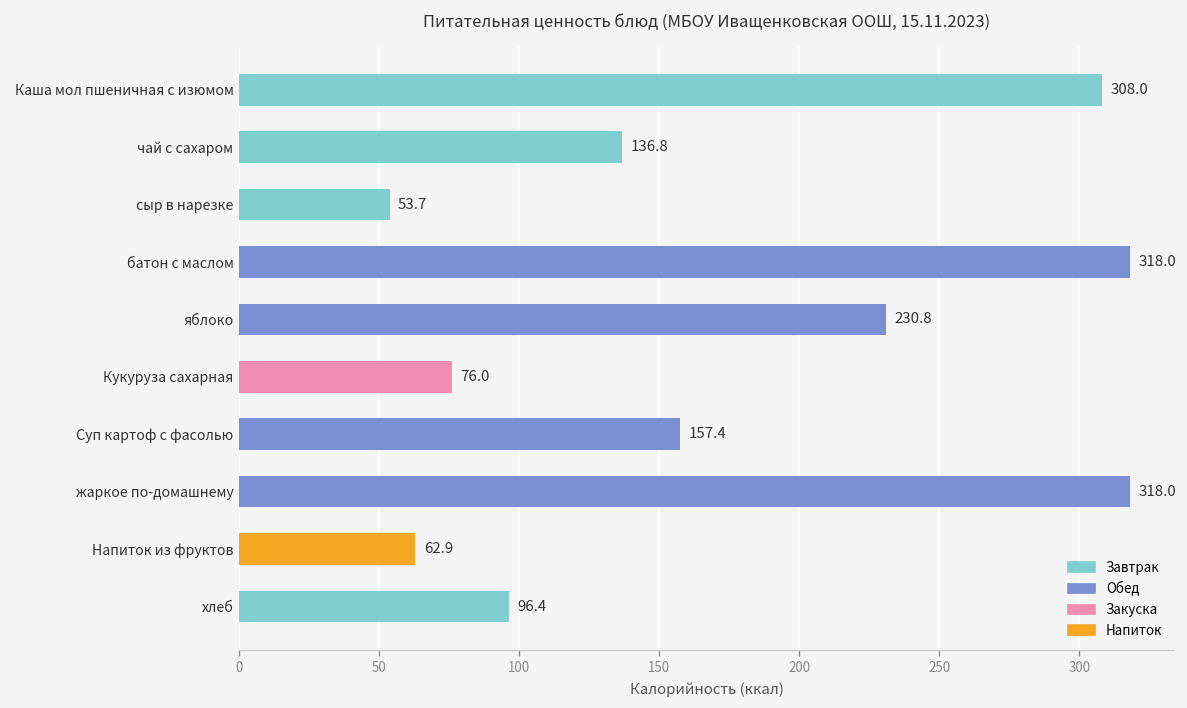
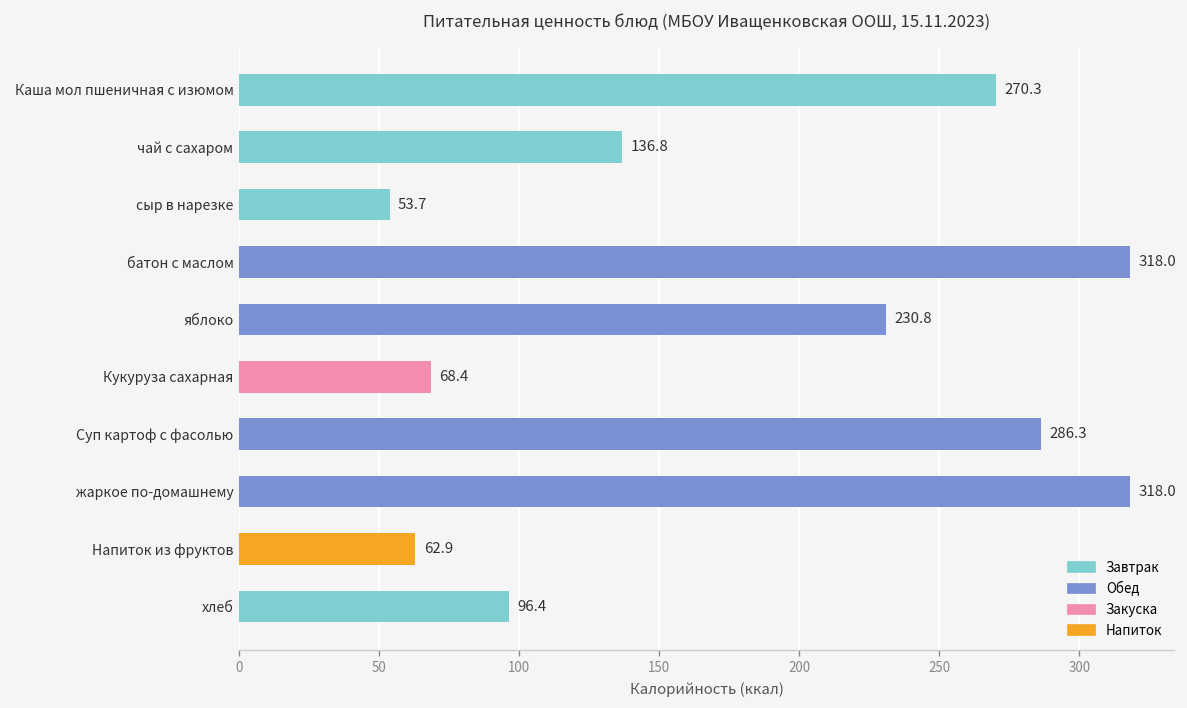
  {
-   "Каша мол пшеничная с изюмом": 308.0,
+   "Каша мол пшеничная с изюмом": 270.3,
    "чай с сахаром": 136.8,
    "сыр в нарезке": 53.7,
    "батон с маслом": 318.0,
    "яблоко": 230.8,
-   "Кукуруза сахарная": 76.0,
-   "Суп картоф с фасолью": 157.4,
+   "Кукуруза сахарная": 68.4,
+   "Суп картоф с фасолью": 286.3,
    "жаркое по-домашнему": 318.0,
    "Напиток из фруктов": 62.9,
    "хлеб": 96.4
  }
